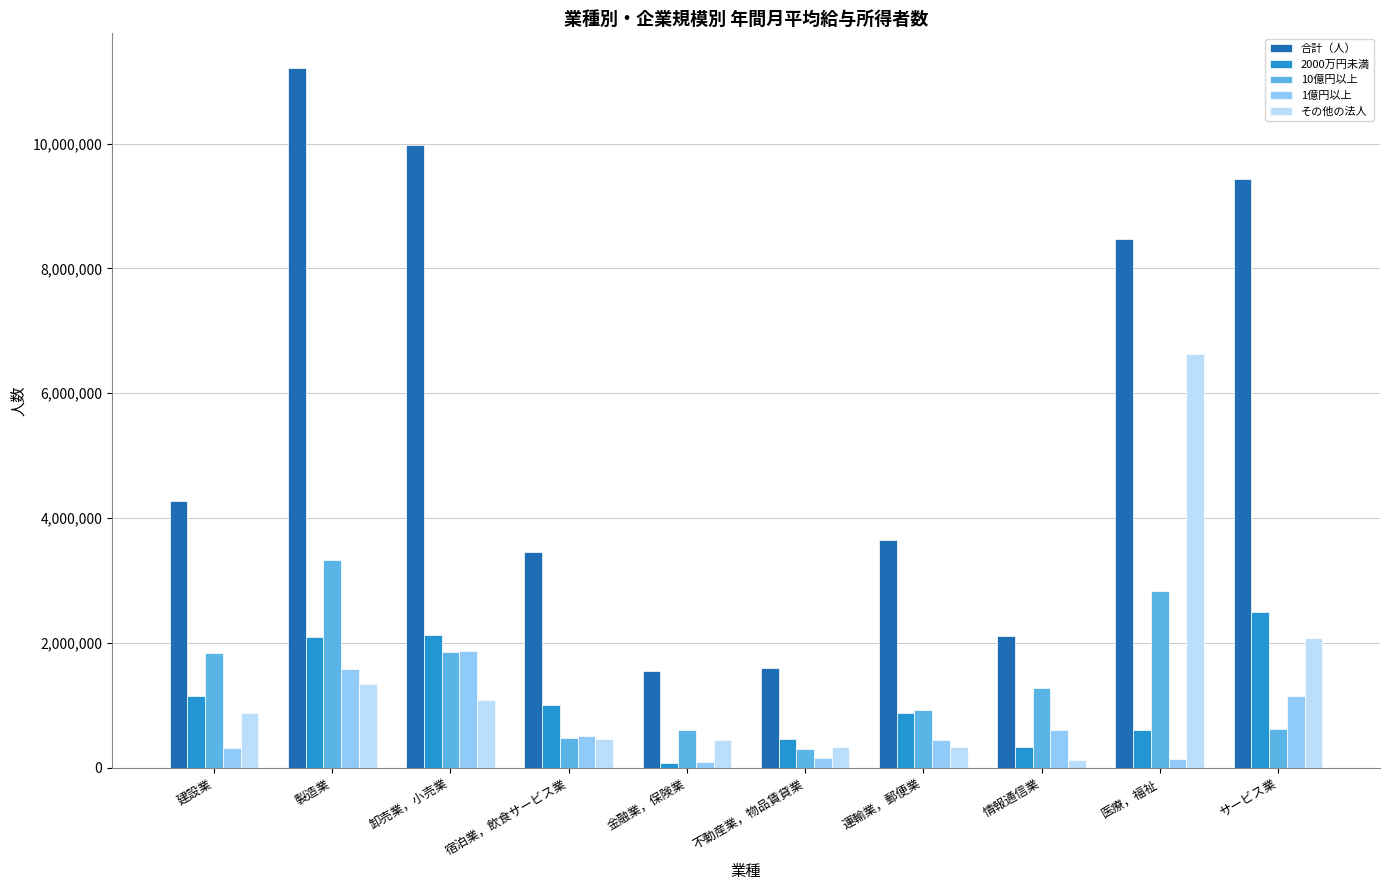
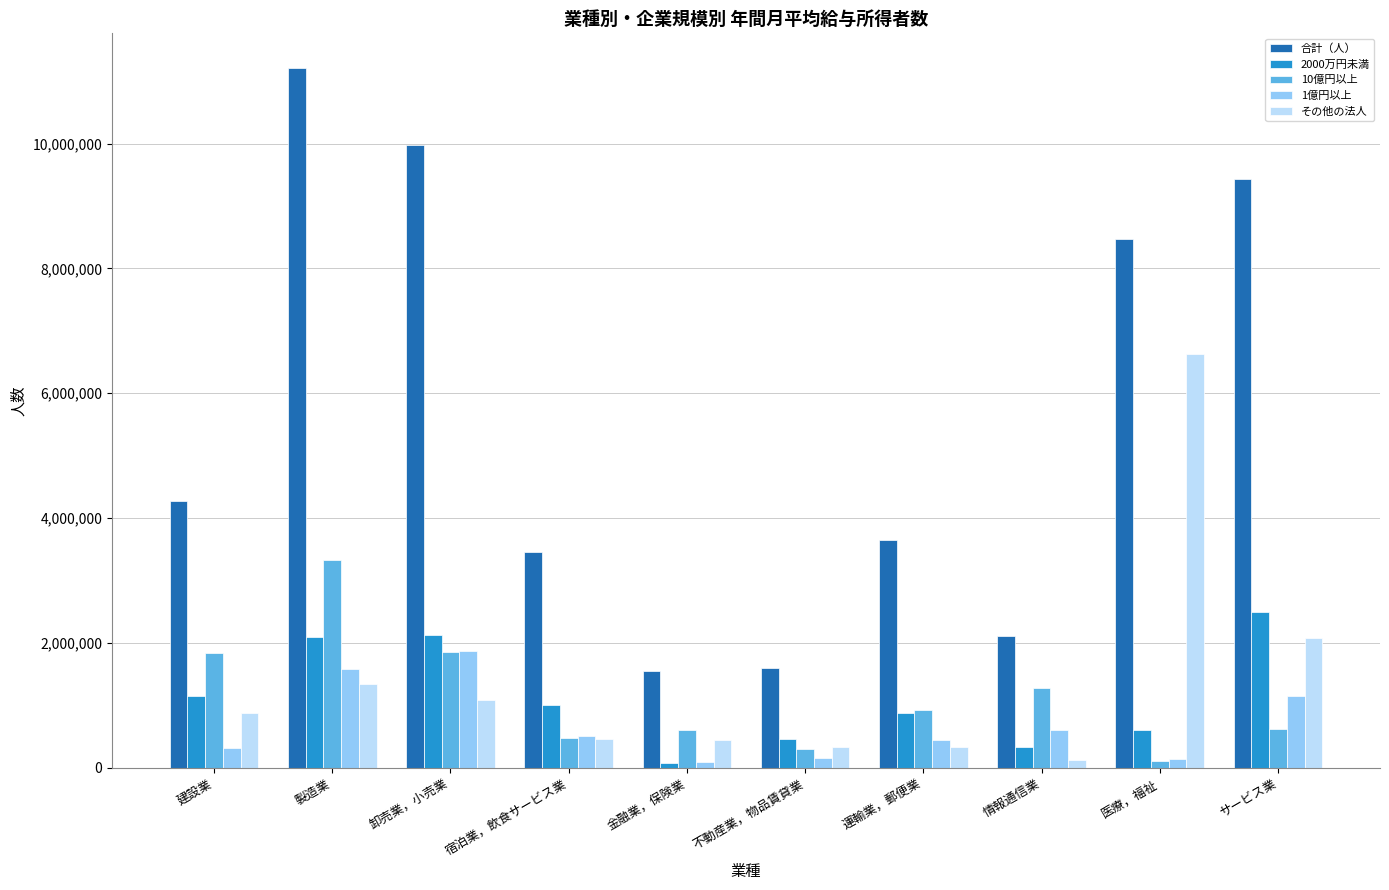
  {
    "10億円以上": {
      "建設業": "1,800,000",
      "製造業": "3,300,000",
      "卸売業，小売業": "1,900,000",
      "宿泊業，飲食サービス業": "500,000",
      "金融業，保険業": "600,000",
      "不動産業，物品賃貸業": "300,000",
      "運輸業，郵便業": "900,000",
      "情報通信業": "1,300,000",
-     "医療，福祉": "2,800,000",
+     "医療，福祉": "100,000",
      "サービス業": "600,000"
    }
  }
